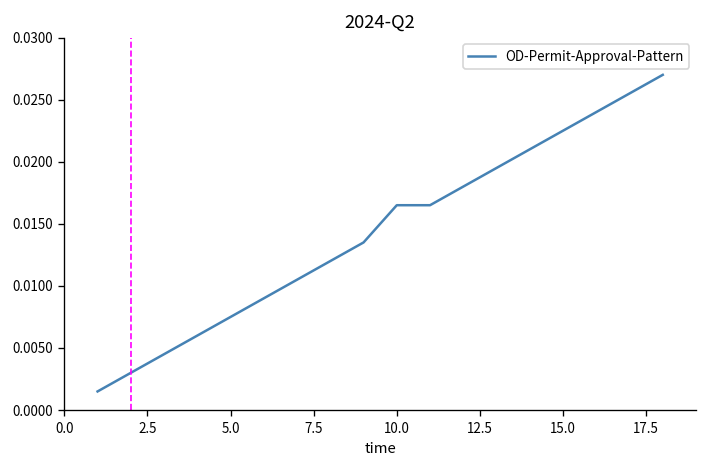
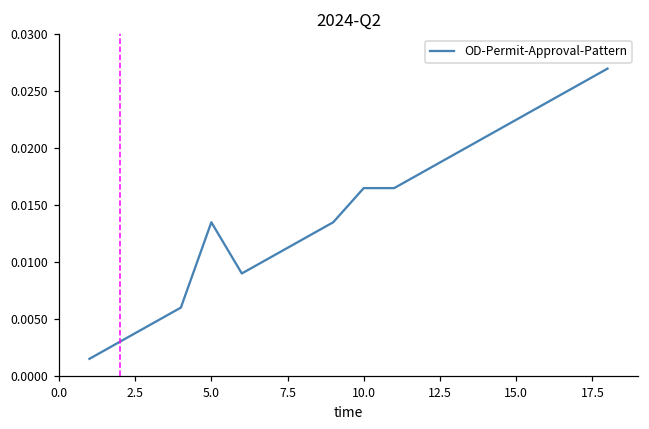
  {
-   "5.0": 0.0075,
+   "5.0": 0.0135,
    "10.0": 0.0165,
    "15.0": 0.0225
  }
